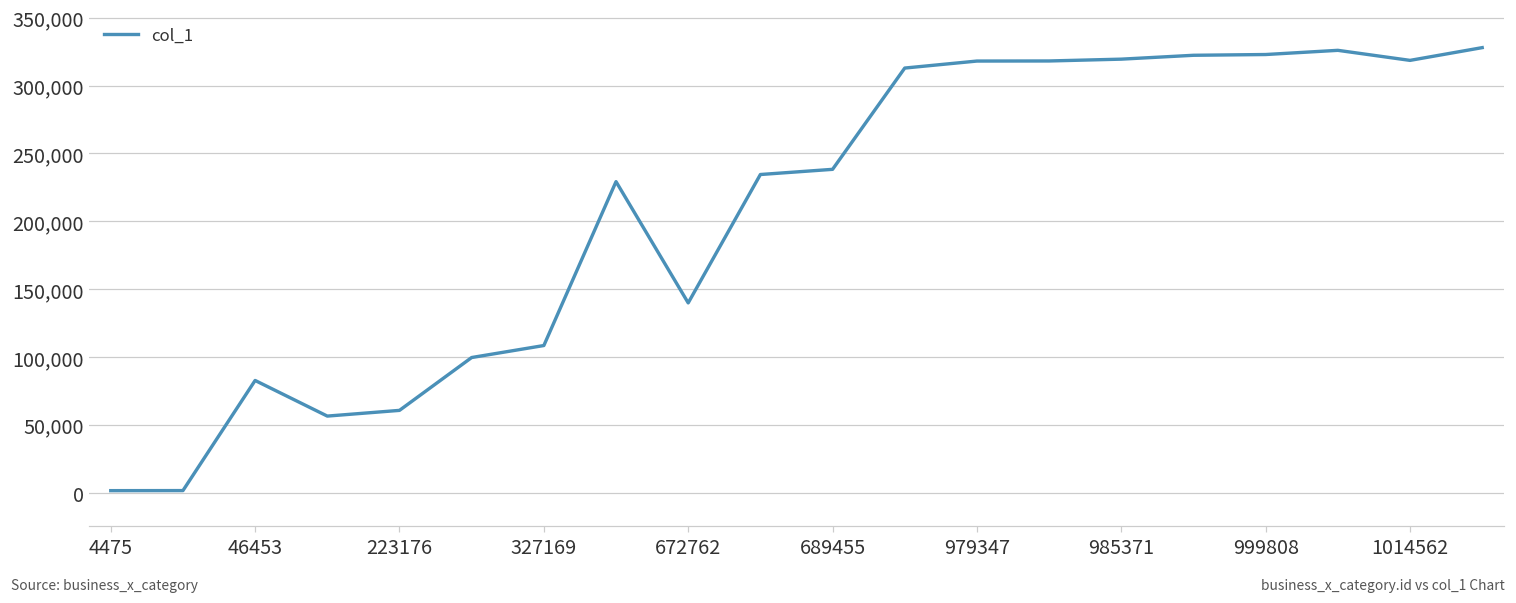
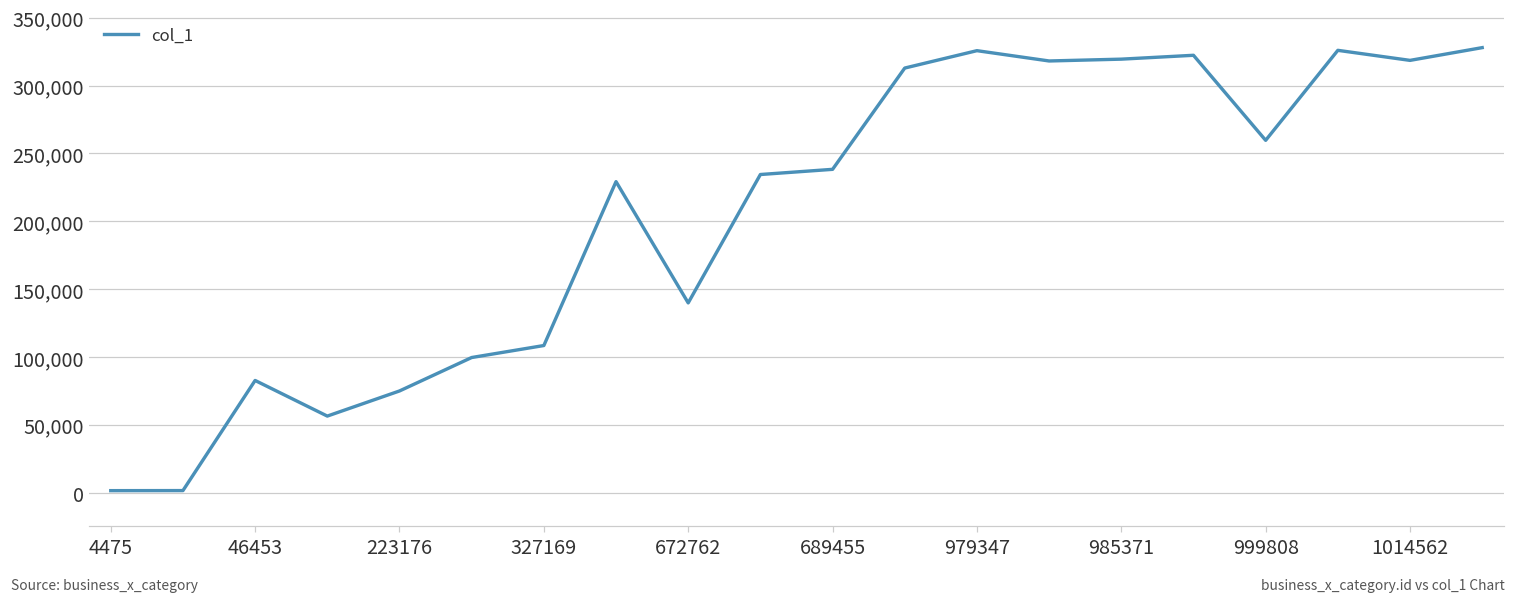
  {
    "4475": "1,000",
    "46453": "83,000",
-   "223176": "61,000",
+   "223176": "75,000",
    "327169": "108,000",
    "672762": "140,000",
    "689455": "238,000",
-   "979347": "318,000",
+   "979347": "326,000",
    "985371": "320,000",
-   "999808": "323,000",
+   "999808": "260,000",
    "1014562": "319,000"
  }
